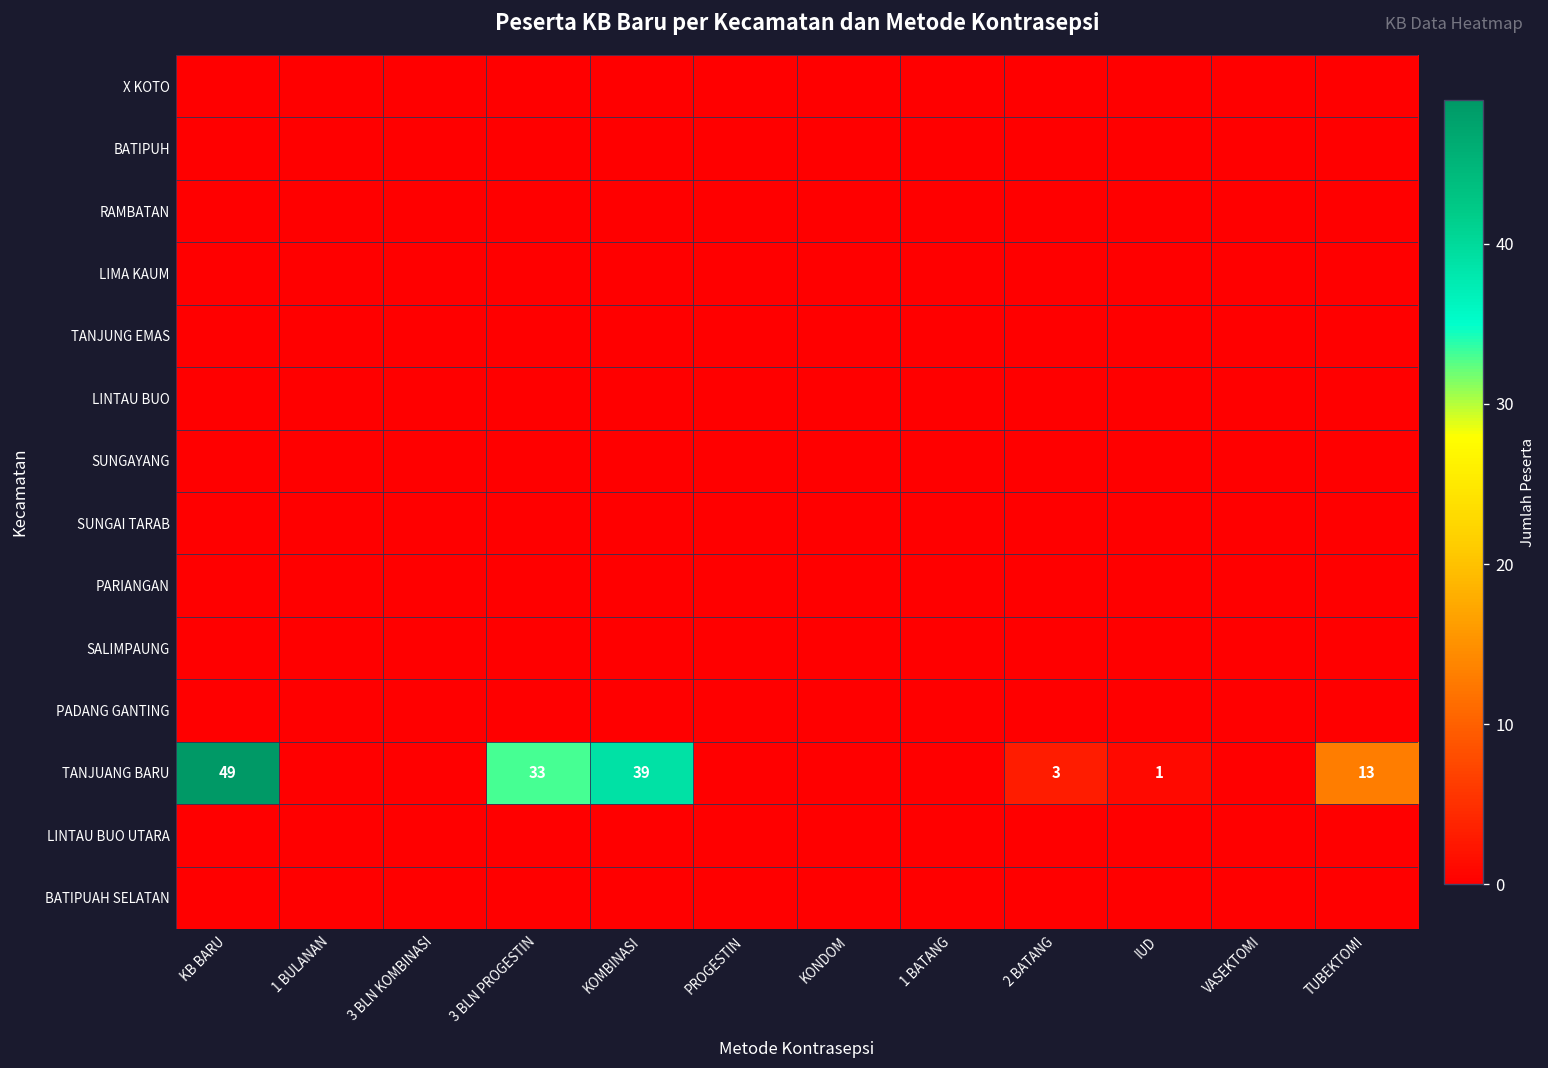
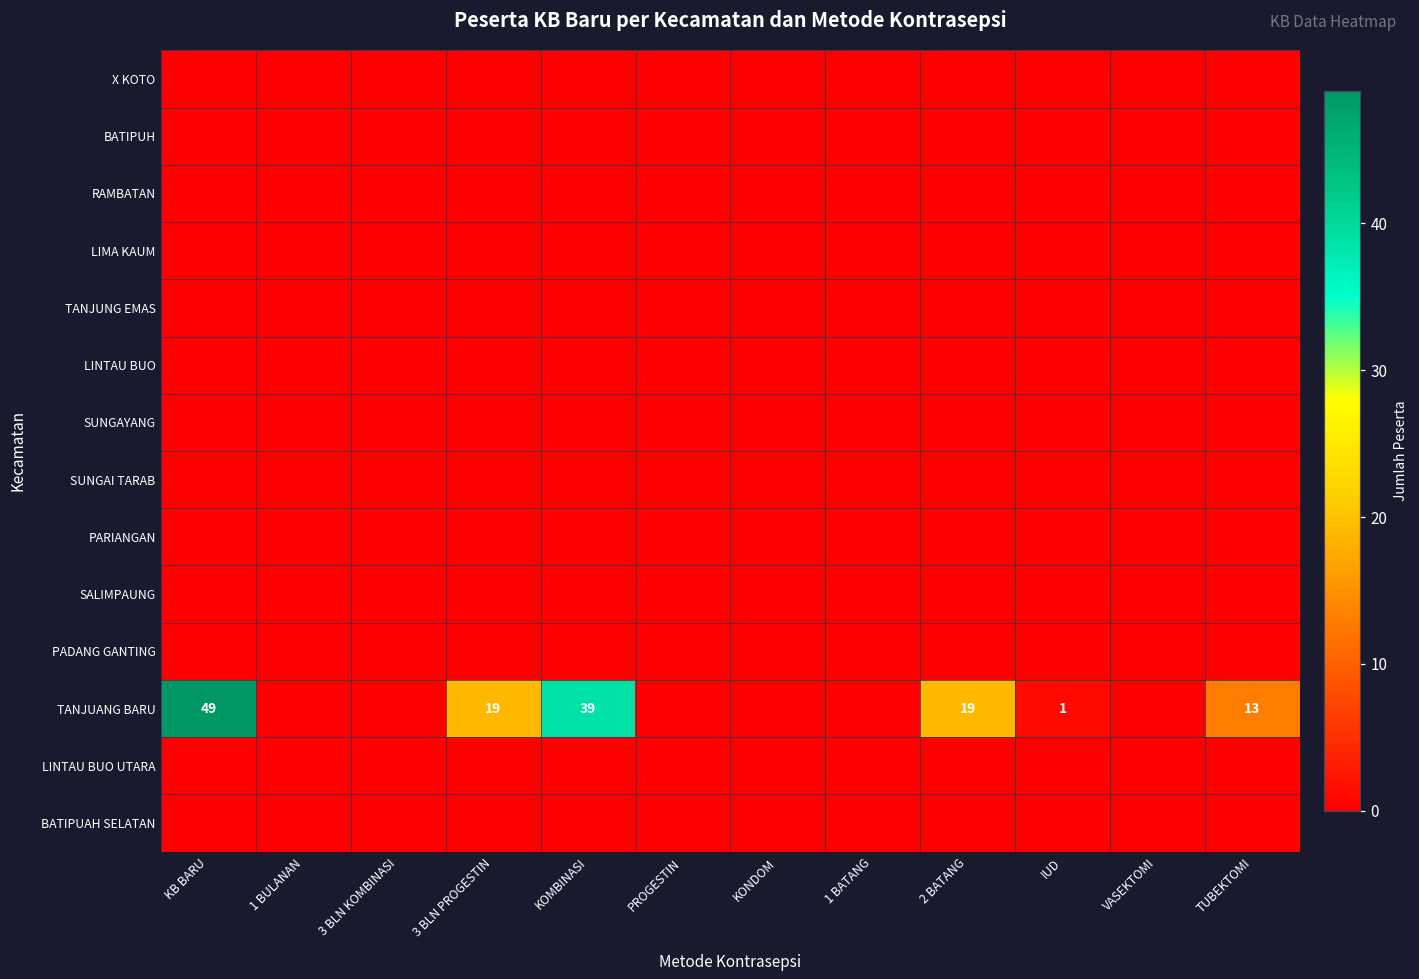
  {
    "TANJUANG BARU": {
      "KB BARU": 49,
-     "3 BLN PROGESTIN": 33,
+     "3 BLN PROGESTIN": 19,
      "KOMBINASI": 39,
-     "2 BATANG": 3,
+     "2 BATANG": 19,
      "IUD": 1,
      "TUBEKTOMI": 13
    }
  }
